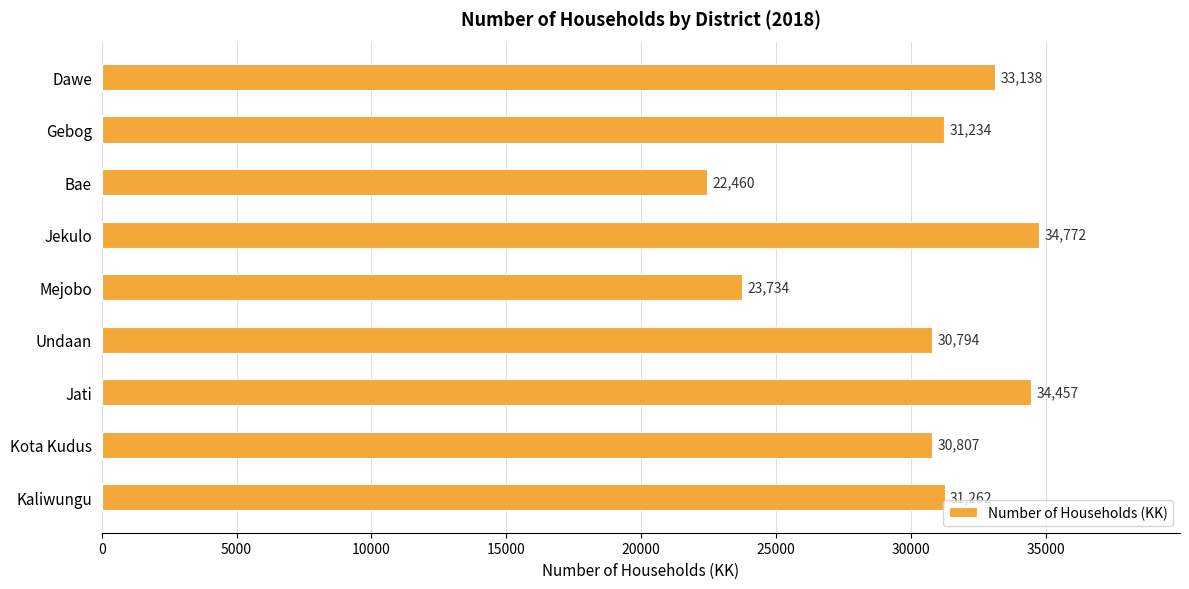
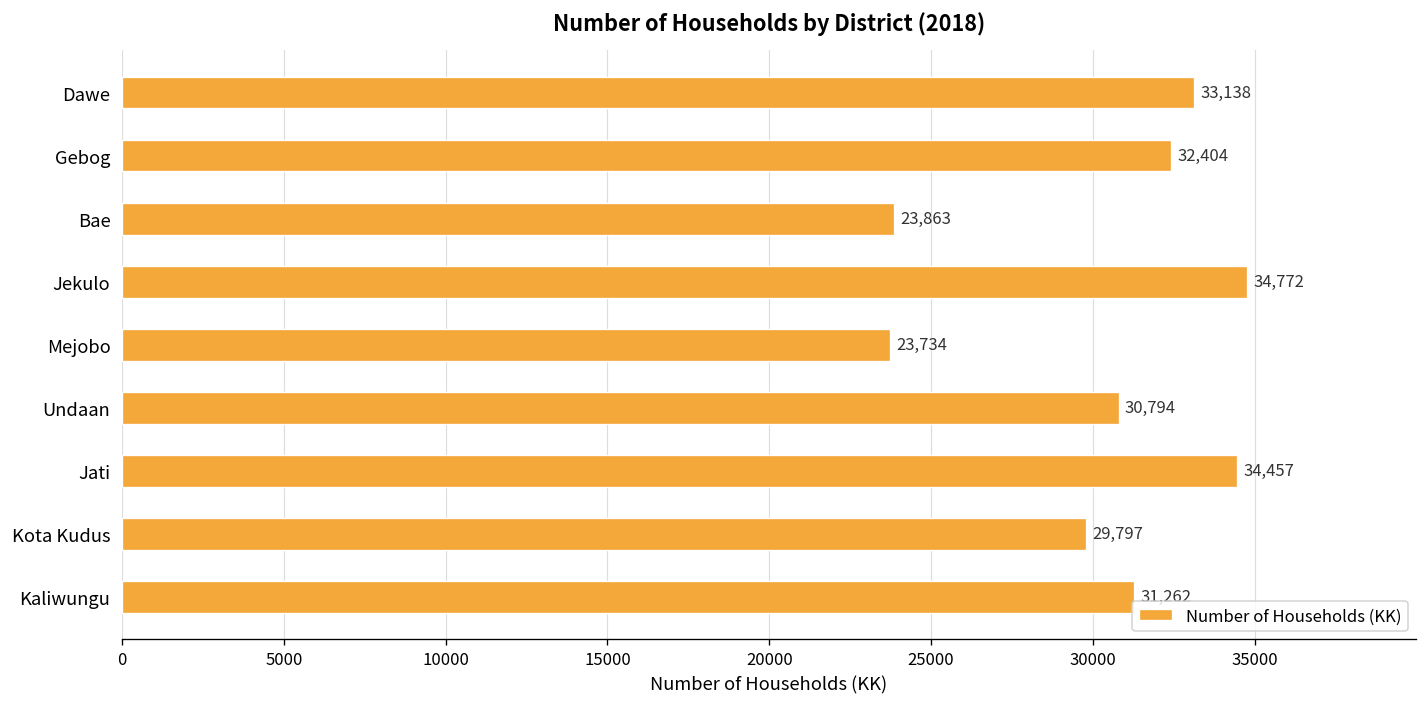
  {
    "Dawe": "33,138",
-   "Gebog": "31,234",
-   "Bae": "22,460",
+   "Gebog": "32,404",
+   "Bae": "23,863",
    "Jekulo": "34,772",
    "Mejobo": "23,734",
    "Undaan": "30,794",
    "Jati": "34,457",
-   "Kota Kudus": "30,807"
+   "Kota Kudus": "29,797"
  }
